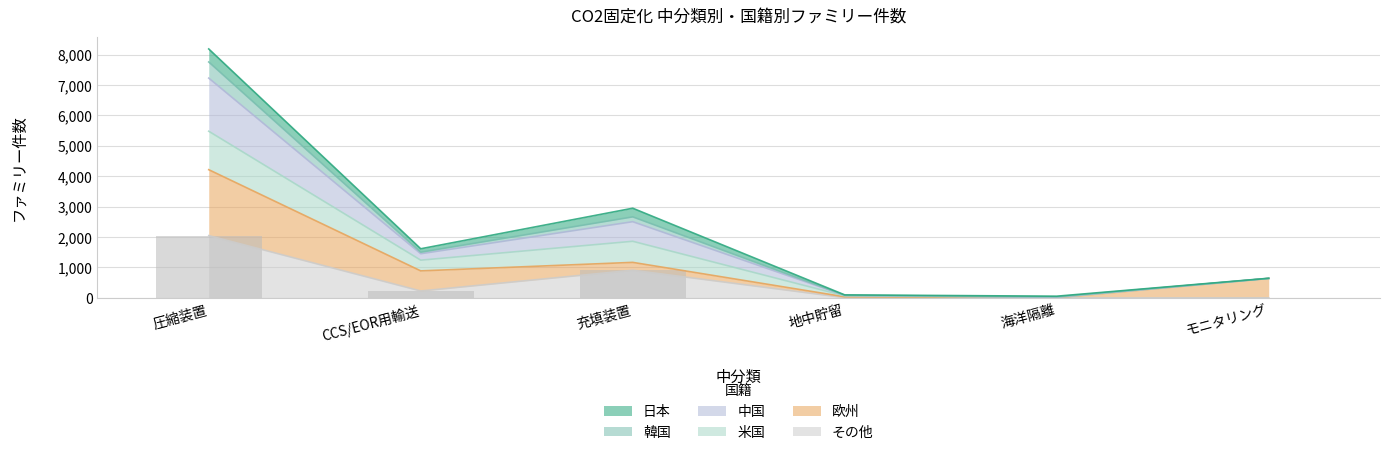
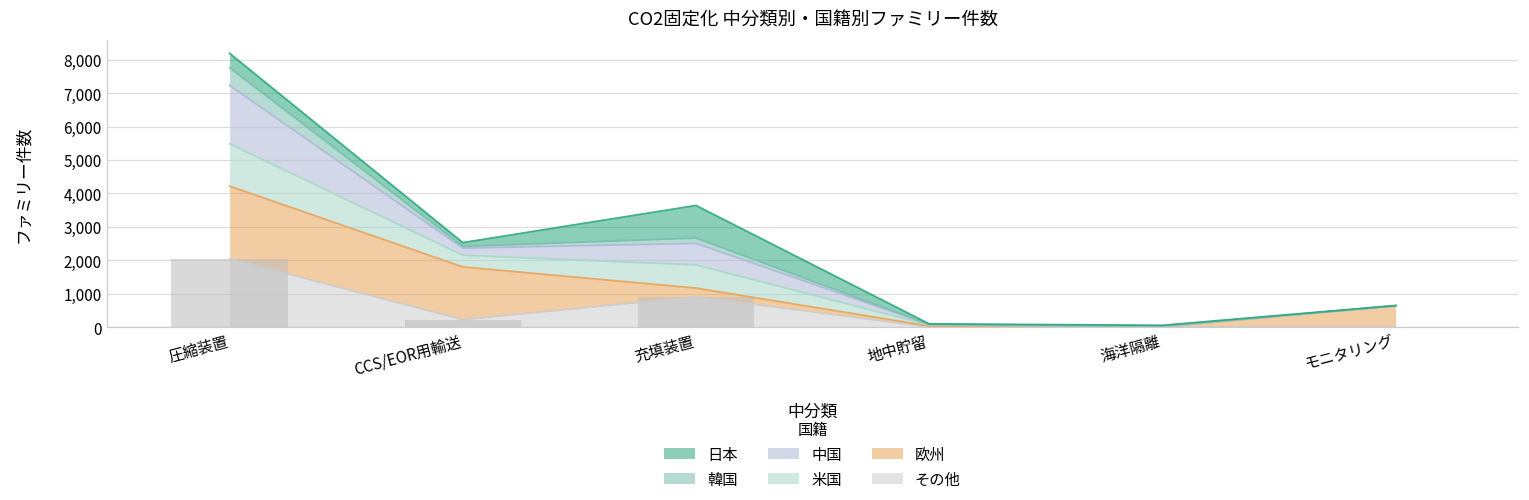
  {
    "欧州": {
      "圧縮装置": "2,200",
-     "CCS/EOR用輸送": "700",
+     "CCS/EOR用輸送": "1,600",
      "充填装置": "300"
    },
    "日本": {
      "圧縮装置": "400",
      "CCS/EOR用輸送": "100",
-     "充填装置": "300"
+     "充填装置": "1,000"
    }
  }
